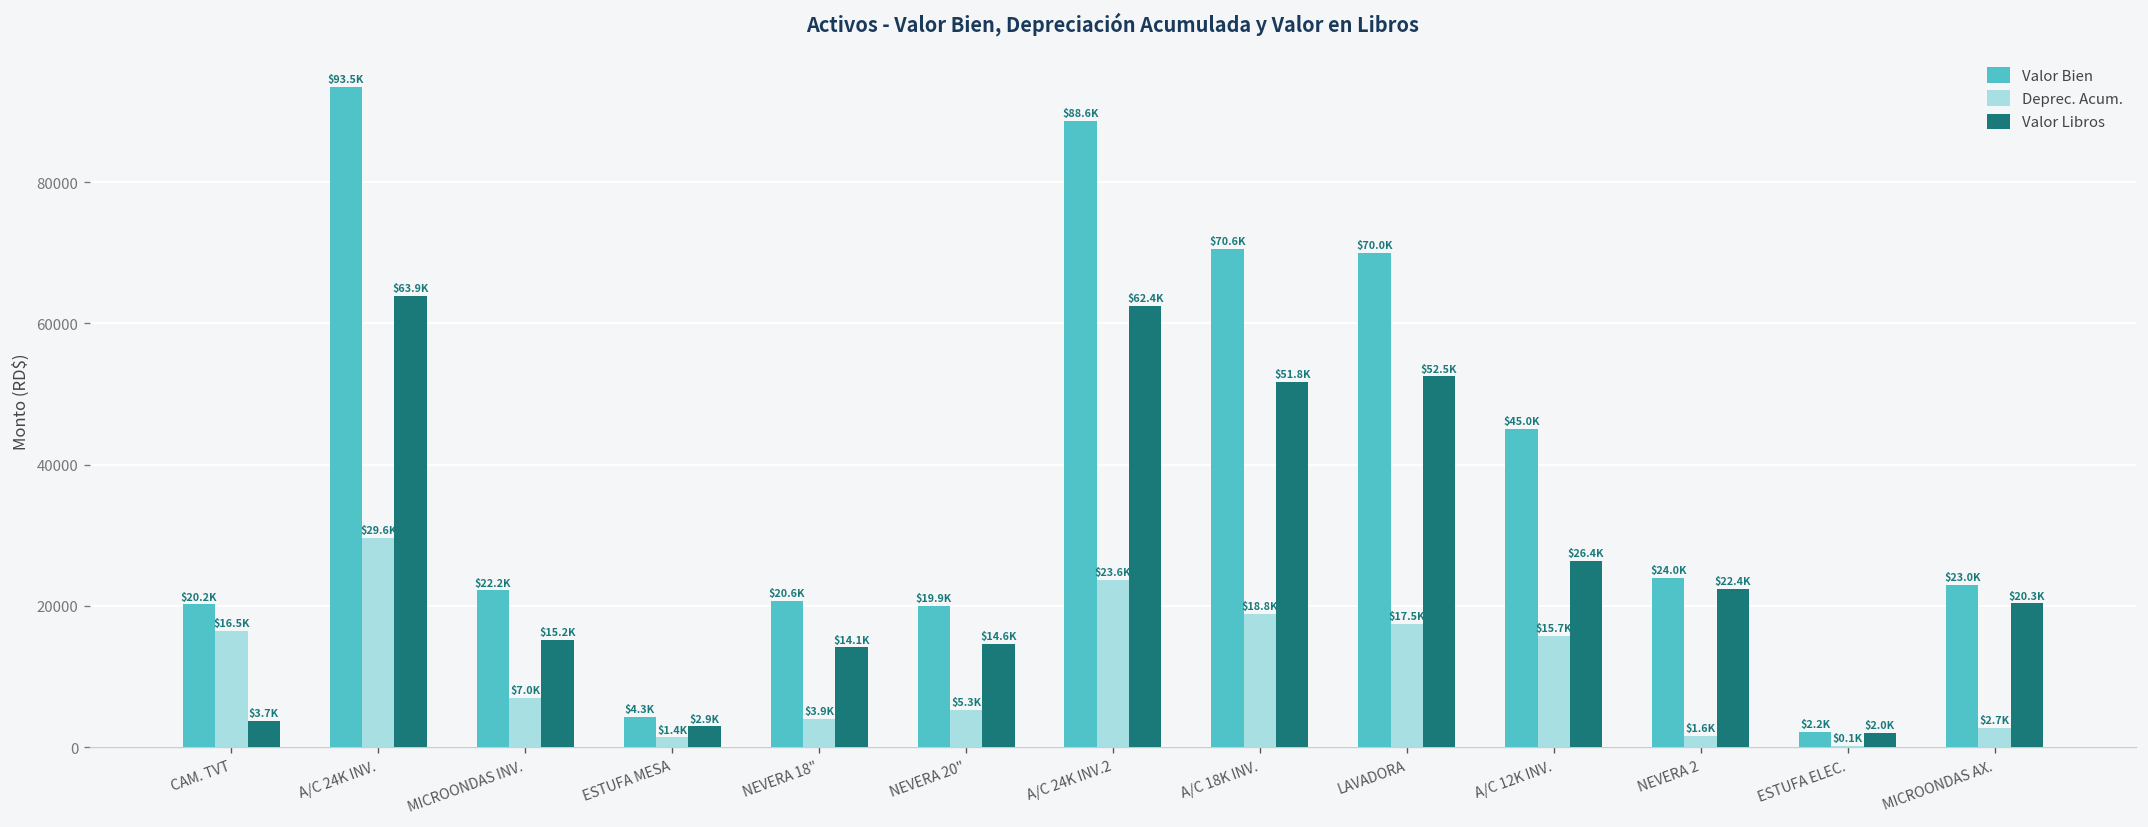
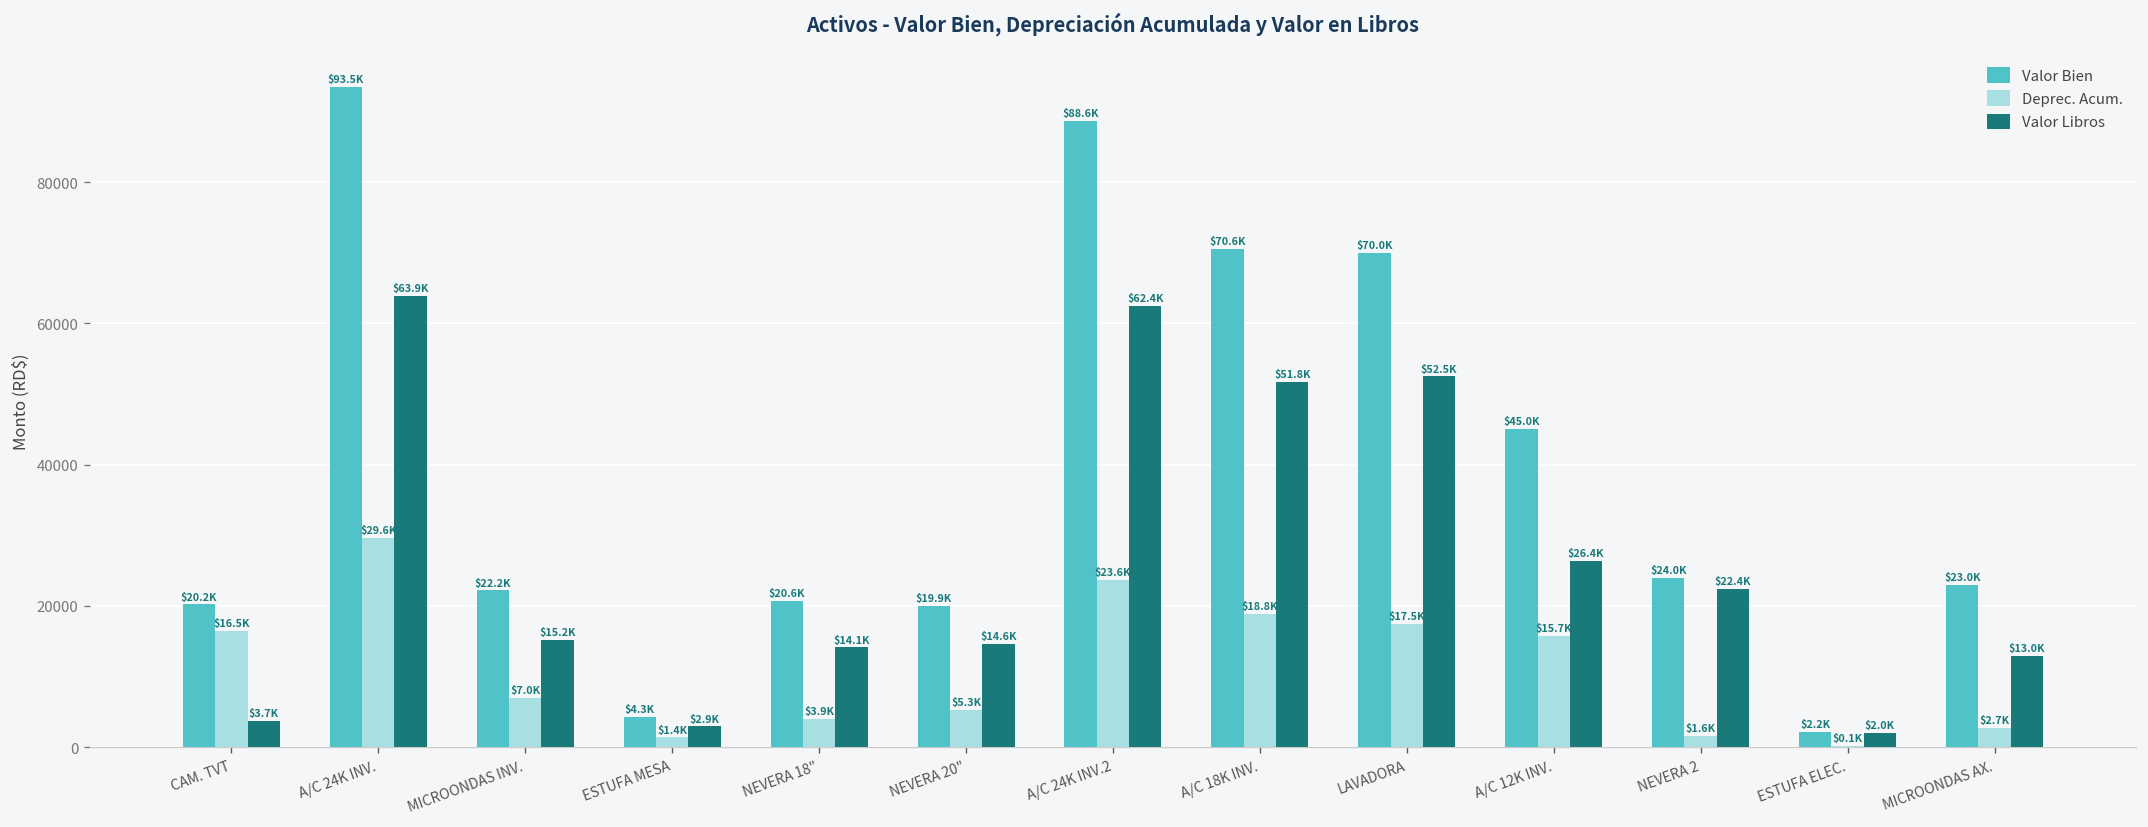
  {
    "Valor Bien": {
      "CAM. TVT": "$20.2K",
      "A/C 24K INV.": "$93.5K",
      "MICROONDAS INV.": "$22.2K",
      "ESTUFA MESA": "$4.3K",
      "NEVERA 18\"": "$20.6K",
      "NEVERA 20\"": "$19.9K",
      "A/C 24K INV.2": "$88.6K",
      "A/C 18K INV.": "$70.6K",
      "LAVADORA": "$70.0K",
      "A/C 12K INV.": "$45.0K",
      "NEVERA 2": "$24.0K",
      "ESTUFA ELEC.": "$2.2K",
      "MICROONDAS AX.": "$23.0K"
    },
    "Deprec. Acum.": {
      "CAM. TVT": "$16.5K",
      "A/C 24K INV.": "$29.6K",
      "MICROONDAS INV.": "$7.0K",
      "ESTUFA MESA": "$1.4K",
      "NEVERA 18\"": "$3.9K",
      "NEVERA 20\"": "$5.3K",
      "A/C 24K INV.2": "$23.6K",
      "A/C 18K INV.": "$18.8K",
      "LAVADORA": "$17.5K",
      "A/C 12K INV.": "$15.7K",
      "NEVERA 2": "$1.6K",
      "ESTUFA ELEC.": "$0.1K",
      "MICROONDAS AX.": "$2.7K"
    },
    "Valor Libros": {
      "CAM. TVT": "$3.7K",
      "A/C 24K INV.": "$63.9K",
      "MICROONDAS INV.": "$15.2K",
      "ESTUFA MESA": "$2.9K",
      "NEVERA 18\"": "$14.1K",
      "NEVERA 20\"": "$14.6K",
      "A/C 24K INV.2": "$62.4K",
      "A/C 18K INV.": "$51.8K",
      "LAVADORA": "$52.5K",
      "A/C 12K INV.": "$26.4K",
      "NEVERA 2": "$22.4K",
      "ESTUFA ELEC.": "$2.0K",
-     "MICROONDAS AX.": "$20.3K"
+     "MICROONDAS AX.": "$13.0K"
    }
  }
